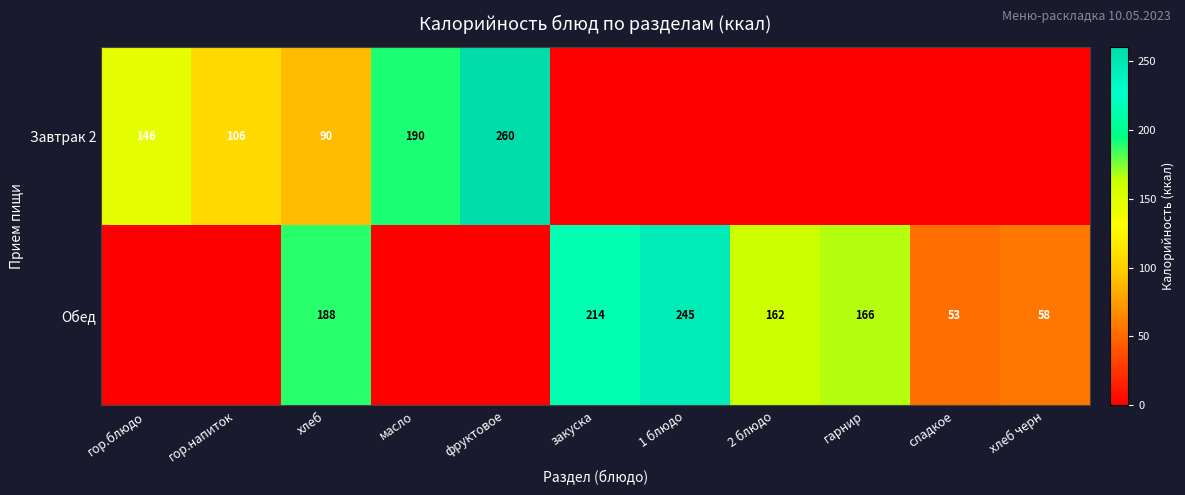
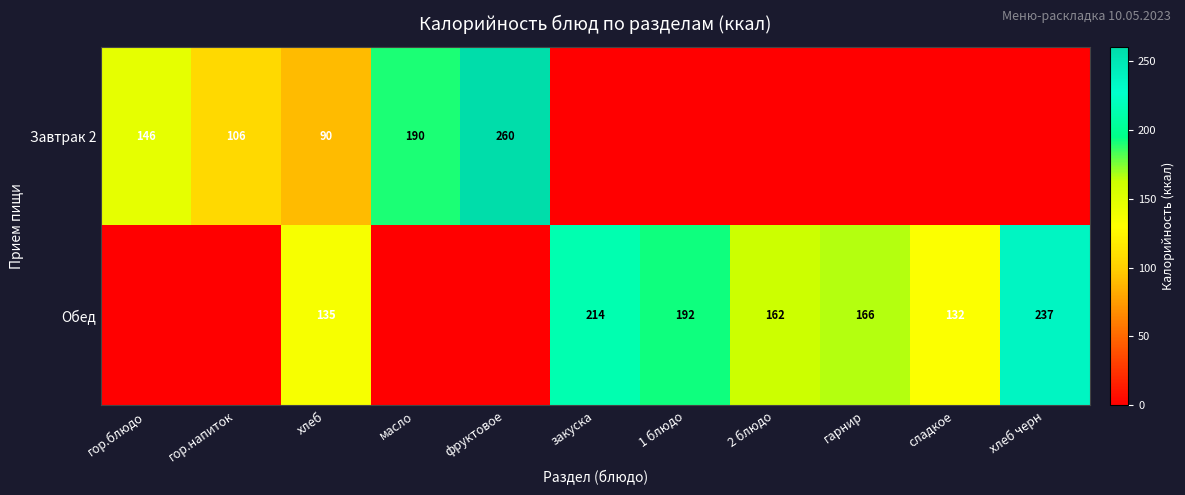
  {
    "Завтрак 2": {
      "гор.блюдо": 146,
      "гор.напиток": 106,
      "хлеб": 90,
      "масло": 190,
      "фруктовое": 260
    },
    "Обед": {
-     "хлеб": 188,
+     "хлеб": 135,
      "закуска": 214,
-     "1 блюдо": 245,
+     "1 блюдо": 192,
      "2 блюдо": 162,
      "гарнир": 166,
-     "сладкое": 53,
-     "хлеб черн": 58
+     "сладкое": 132,
+     "хлеб черн": 237
    }
  }
